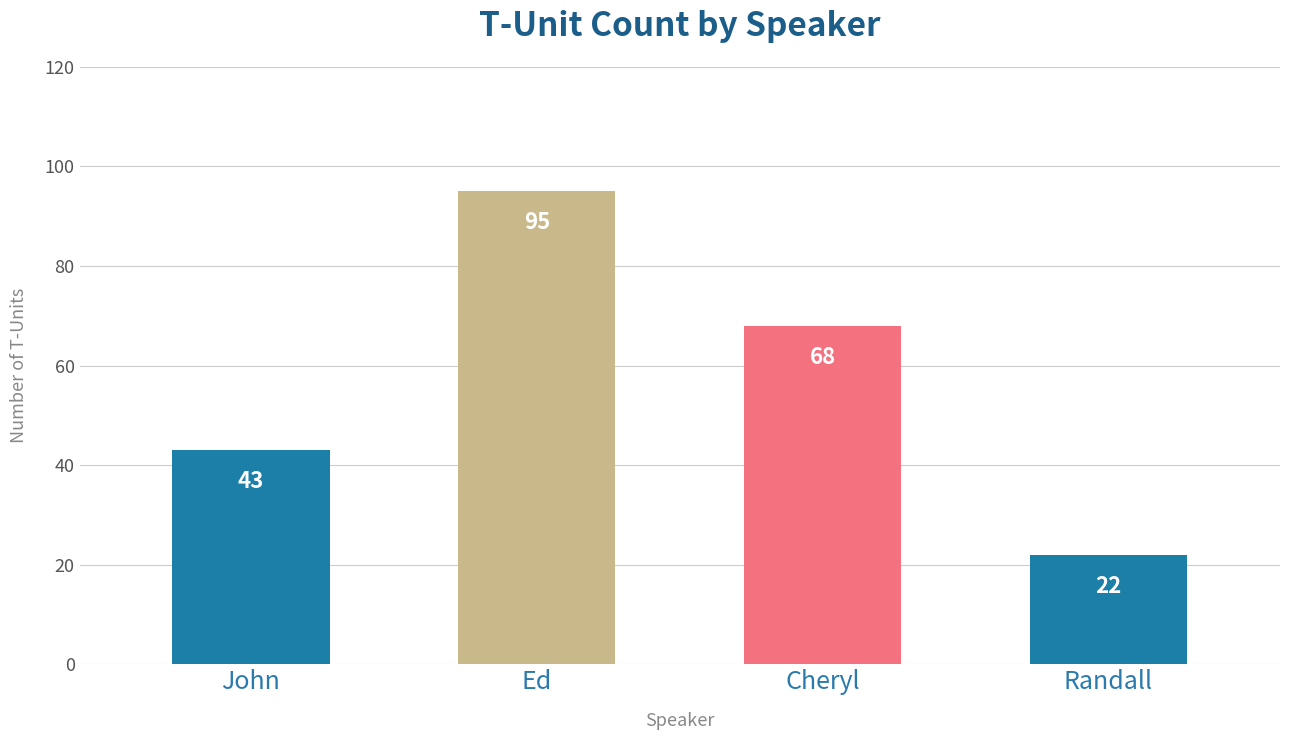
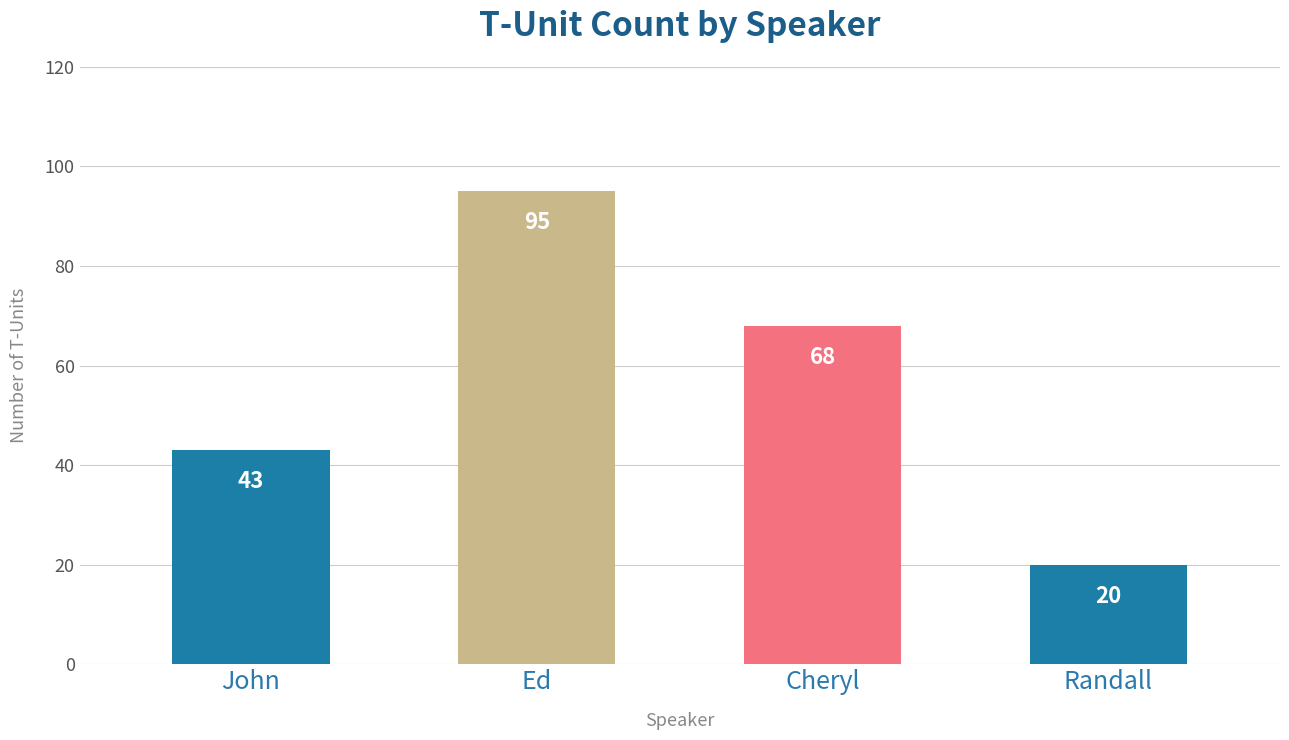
  {
    "John": 43,
    "Ed": 95,
    "Cheryl": 68,
-   "Randall": 22
+   "Randall": 20
  }
